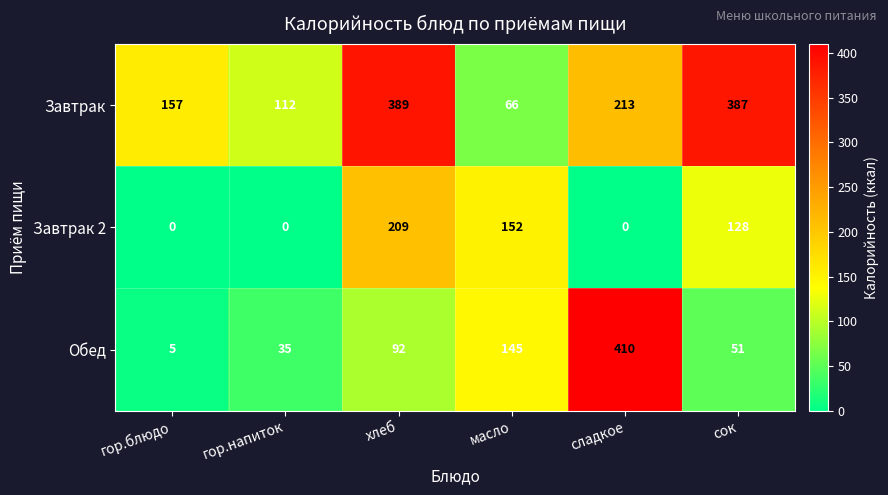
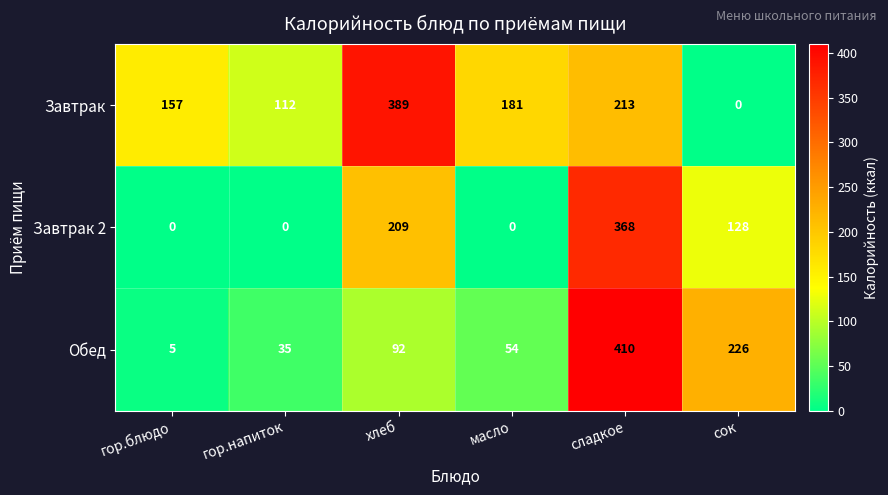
  {
    "Завтрак": {
      "гор.блюдо": 157,
      "гор.напиток": 112,
      "хлеб": 389,
-     "масло": 66,
+     "масло": 181,
      "сладкое": 213,
-     "сок": 387
+     "сок": 0
    },
    "Завтрак 2": {
      "гор.блюдо": 0,
      "гор.напиток": 0,
      "хлеб": 209,
-     "масло": 152,
-     "сладкое": 0,
+     "масло": 0,
+     "сладкое": 368,
      "сок": 128
    },
    "Обед": {
      "гор.блюдо": 5,
      "гор.напиток": 35,
      "хлеб": 92,
-     "масло": 145,
+     "масло": 54,
      "сладкое": 410,
-     "сок": 51
+     "сок": 226
    }
  }
